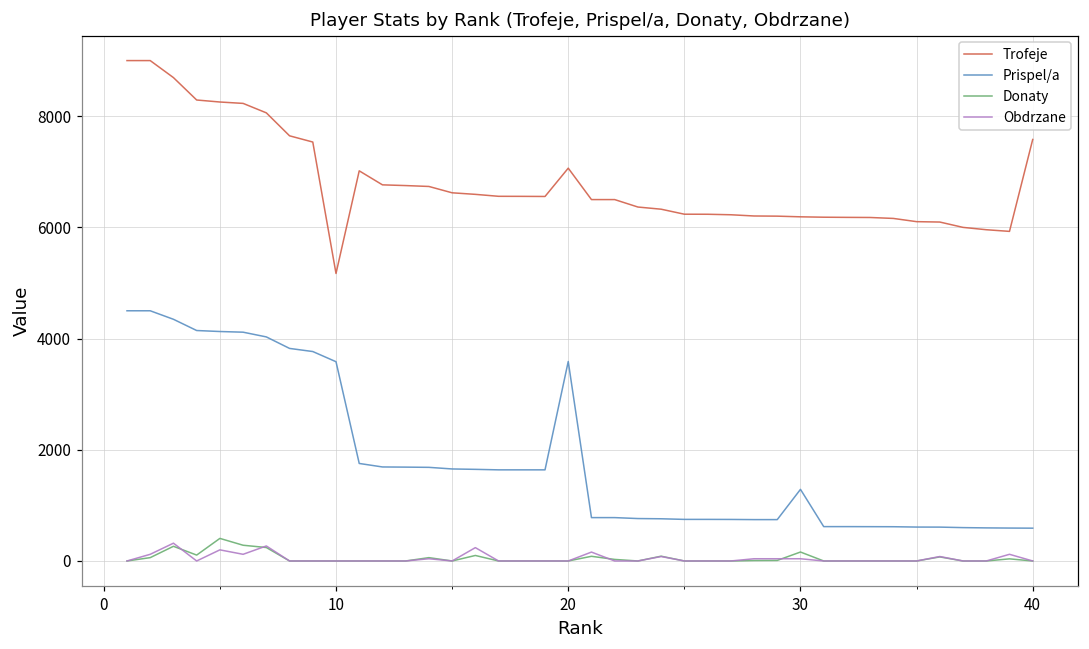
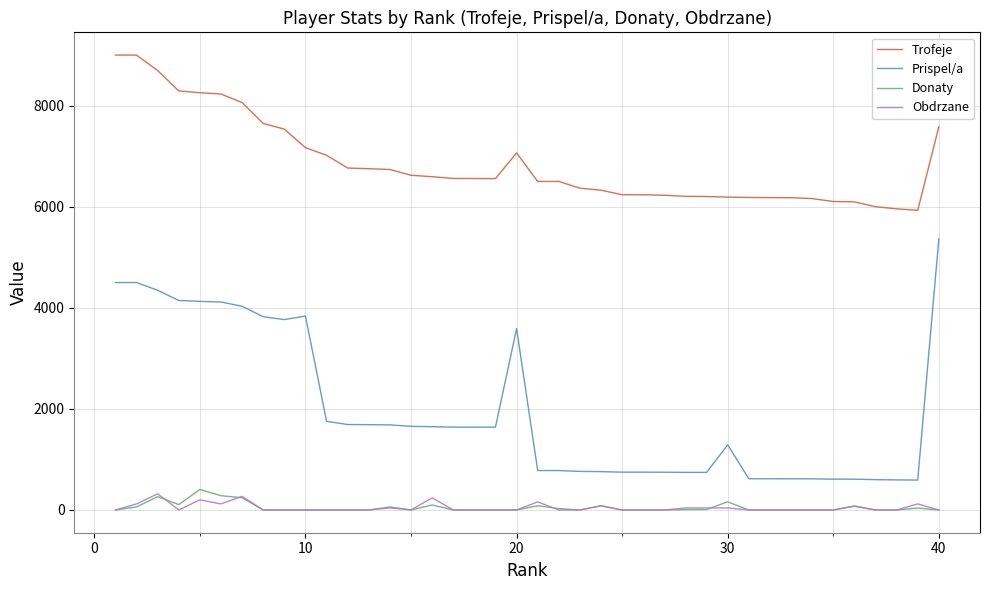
  {
    "Trofeje": {
-     "10": 5200,
+     "10": 7200,
      "20": 7100,
      "30": 6200,
      "40": 7600
    },
    "Prispel/a": {
-     "10": 3600,
+     "10": 3800,
      "20": 3600,
      "30": 1300,
-     "40": 600
+     "40": 5400
    },
    "Donaty": {
      "30": 200
    },
    "Obdrzane": {
      "30": 0
    }
  }
